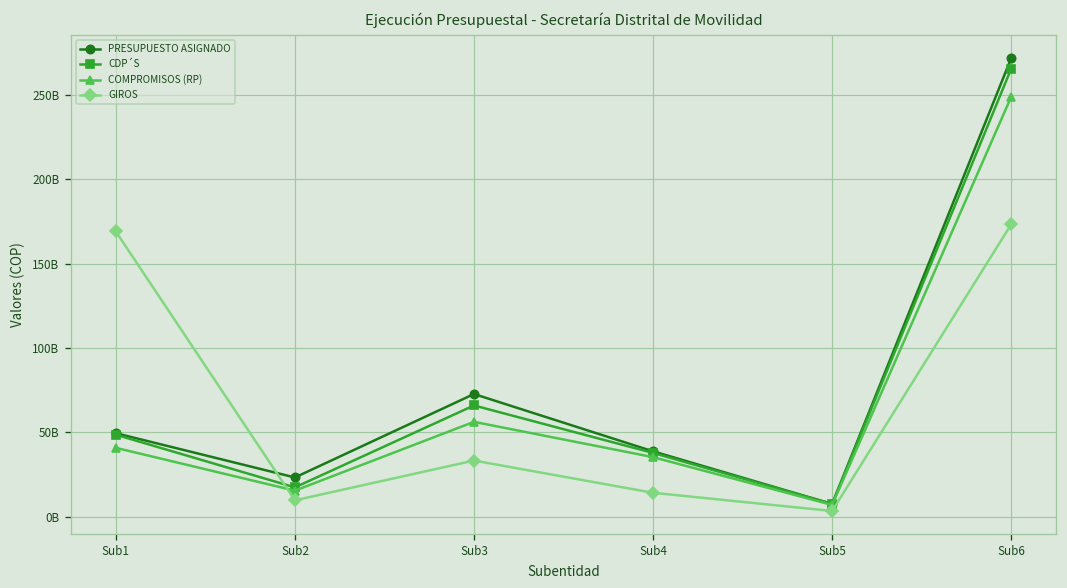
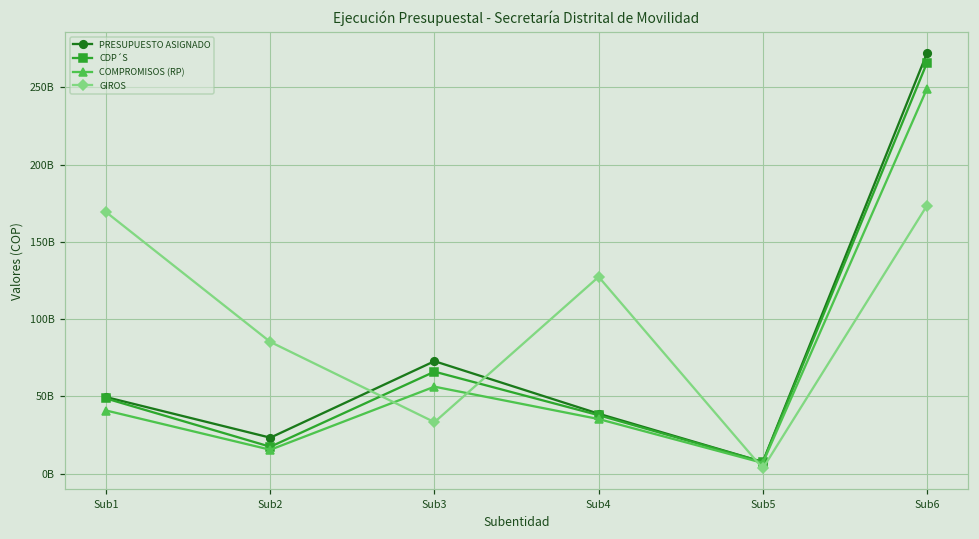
  {
    "GIROS": {
      "Sub1": 169000000000,
-     "Sub2": 10000000000,
+     "Sub2": 85000000000,
      "Sub3": 33000000000,
-     "Sub4": 14000000000,
+     "Sub4": 127000000000,
      "Sub5": 3000000000,
      "Sub6": 173000000000
    }
  }
